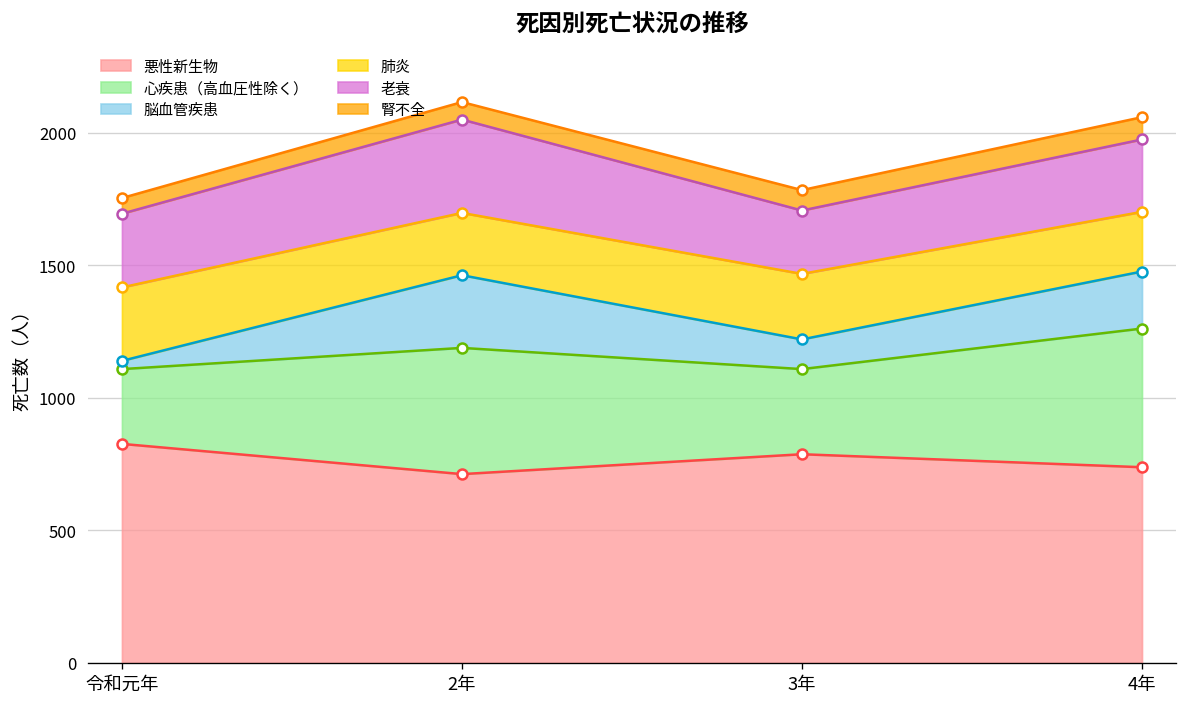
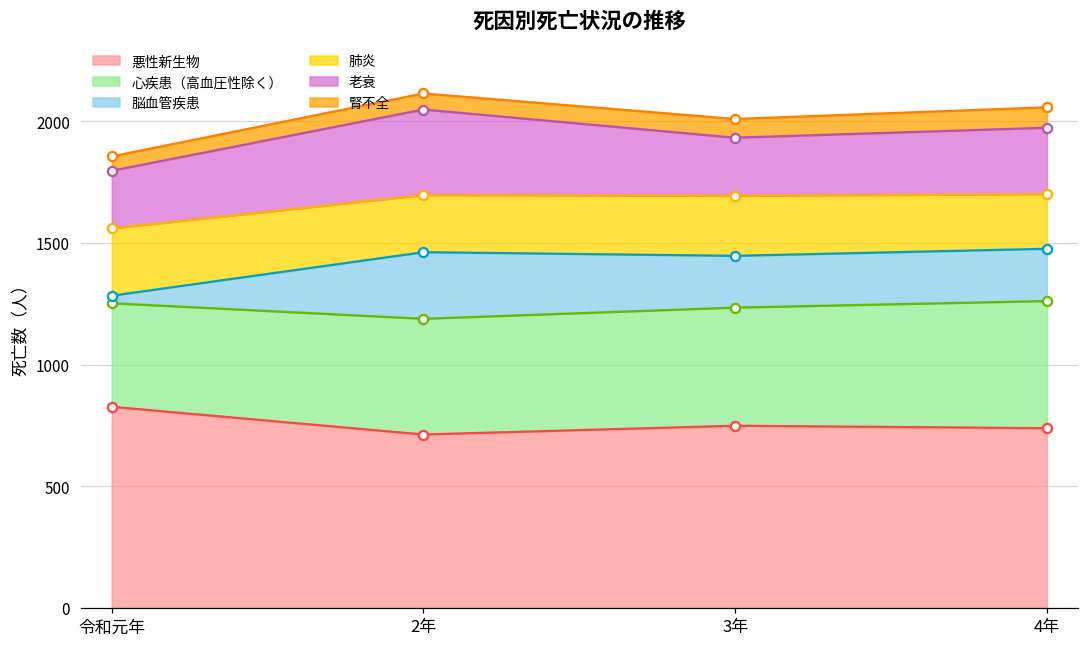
  {
    "悪性新生物": {
      "令和元年": 830,
      "2年": 710,
-     "3年": 790,
+     "3年": 750,
      "4年": 740
    },
    "心疾患（高血圧性除く）": {
-     "令和元年": 280,
+     "令和元年": 430,
      "2年": 480,
-     "3年": 320,
+     "3年": 490,
      "4年": 520
    },
    "脳血管疾患": {
      "令和元年": 30,
      "2年": 270,
-     "3年": 110,
+     "3年": 210,
      "4年": 220
    },
    "老衰": {
-     "令和元年": 280,
+     "令和元年": 240,
      "2年": 350,
      "3年": 240,
      "4年": 270
    }
  }
